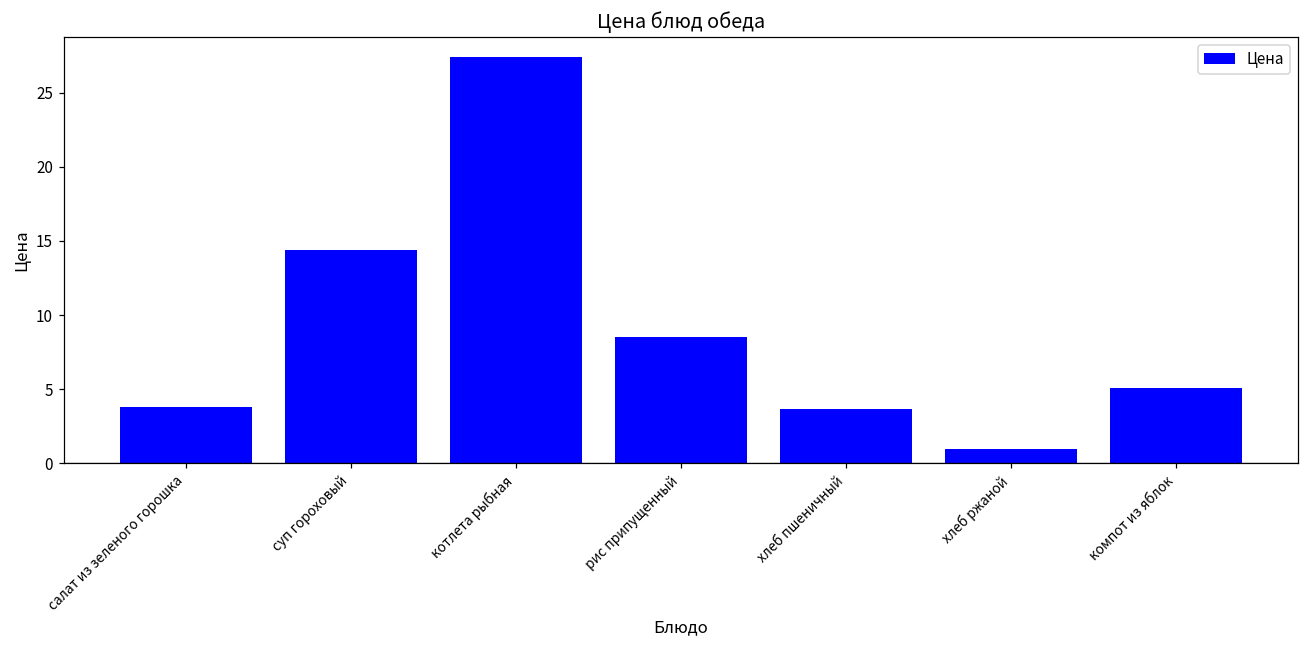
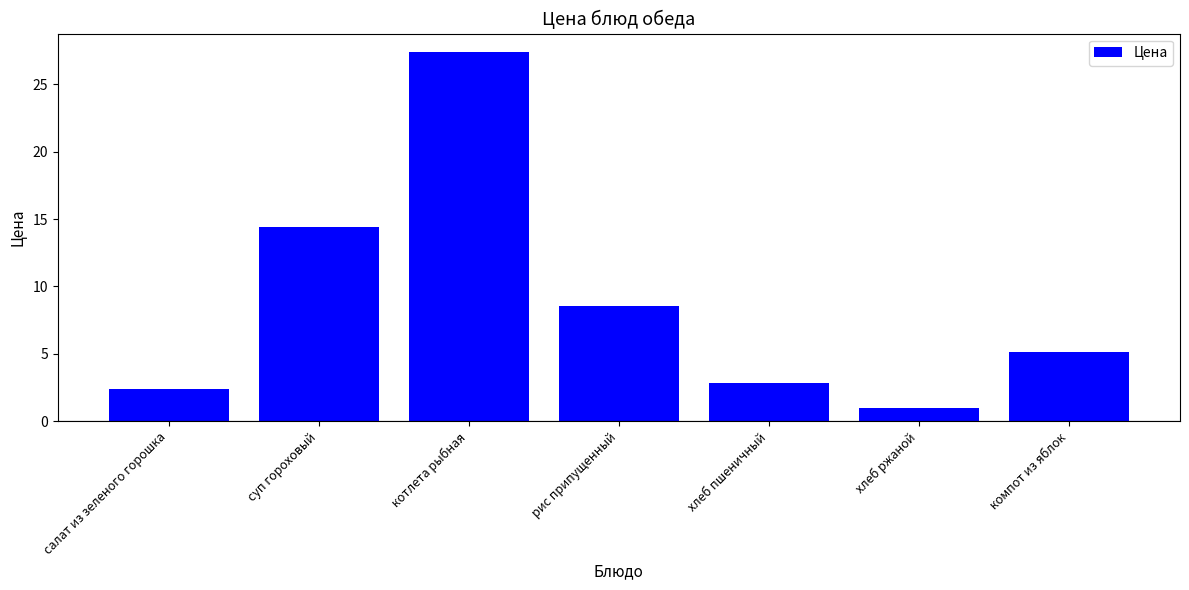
  {
-   "салат из зеленого горошка": 3.8,
+   "салат из зеленого горошка": 2.4,
    "суп гороховый": 14.4,
    "котлета рыбная": 27.4,
    "рис припущенный": 8.5,
-   "хлеб пшеничный": 3.7,
+   "хлеб пшеничный": 2.9,
    "хлеб ржаной": 1.0,
    "компот из яблок": 5.1
  }
